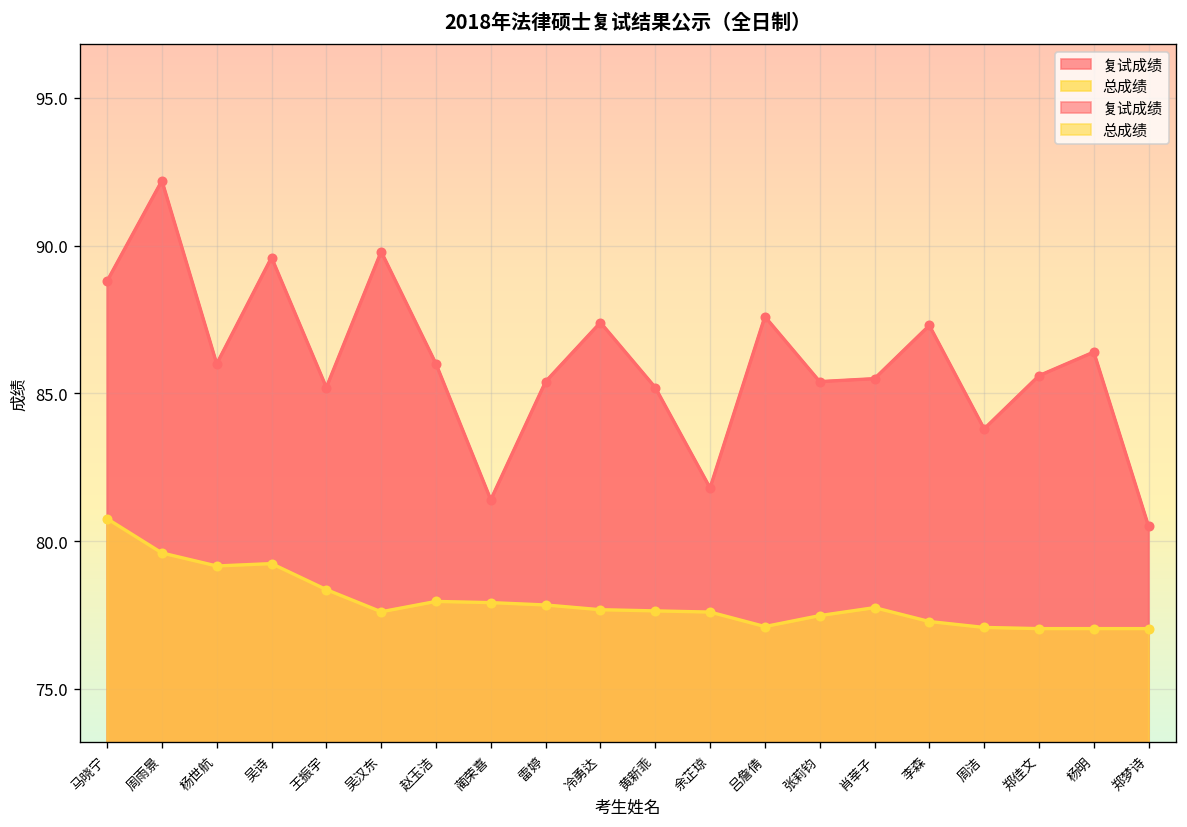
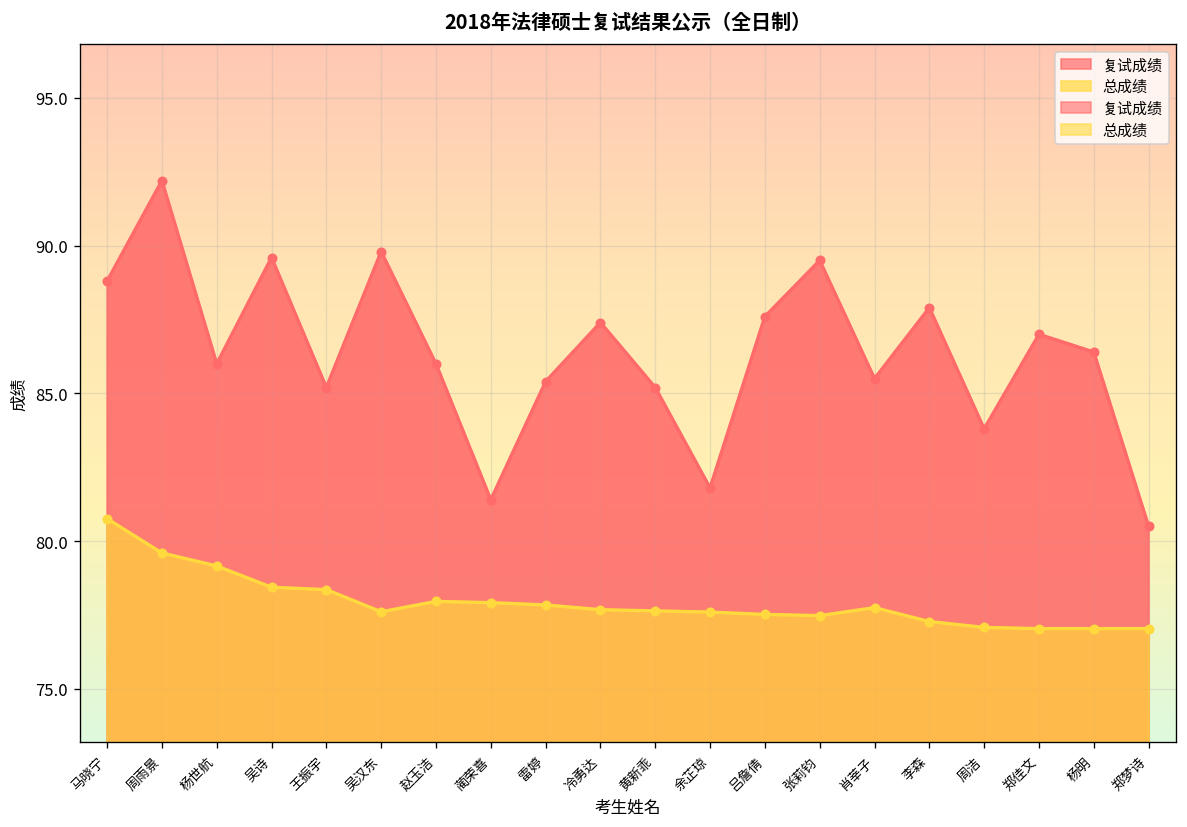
  {
    "复试成绩": {
      "马晓宁": 88.8,
      "周雨景": 92.2,
      "杨世航": 86.0,
      "吴诗": 89.6,
      "王振宇": 85.2,
      "吴汉东": 89.8,
      "赵玉洁": 86.0,
      "蔺荣喜": 81.4,
      "雷婷": 85.4,
      "冷勇达": 87.4,
      "黄新乖": 85.2,
      "余芷琼": 81.8,
      "吕詹倩": 87.6,
-     "张莉钧": 85.4,
+     "张莉钧": 89.5,
      "肖莘子": 85.5,
-     "李森": 87.3,
+     "李森": 87.9,
      "周洁": 83.8,
-     "郑佳文": 85.6,
+     "郑佳文": 87.0,
      "杨明": 86.4,
      "郑梦诗": 80.5
    },
    "总成绩": {
      "马晓宁": 80.8,
      "周雨景": 79.6,
      "杨世航": 79.2,
-     "吴诗": 79.2,
+     "吴诗": 78.4,
      "王振宇": 78.4,
      "吴汉东": 77.6,
      "赵玉洁": 78.0,
      "蔺荣喜": 77.9,
      "雷婷": 77.8,
      "冷勇达": 77.7,
      "黄新乖": 77.6,
      "余芷琼": 77.6,
-     "吕詹倩": 77.1,
+     "吕詹倩": 77.5,
      "张莉钧": 77.5,
      "肖莘子": 77.8,
      "李森": 77.3,
      "周洁": 77.1,
      "郑佳文": 77.0,
      "杨明": 77.0,
      "郑梦诗": 77.0
    }
  }
